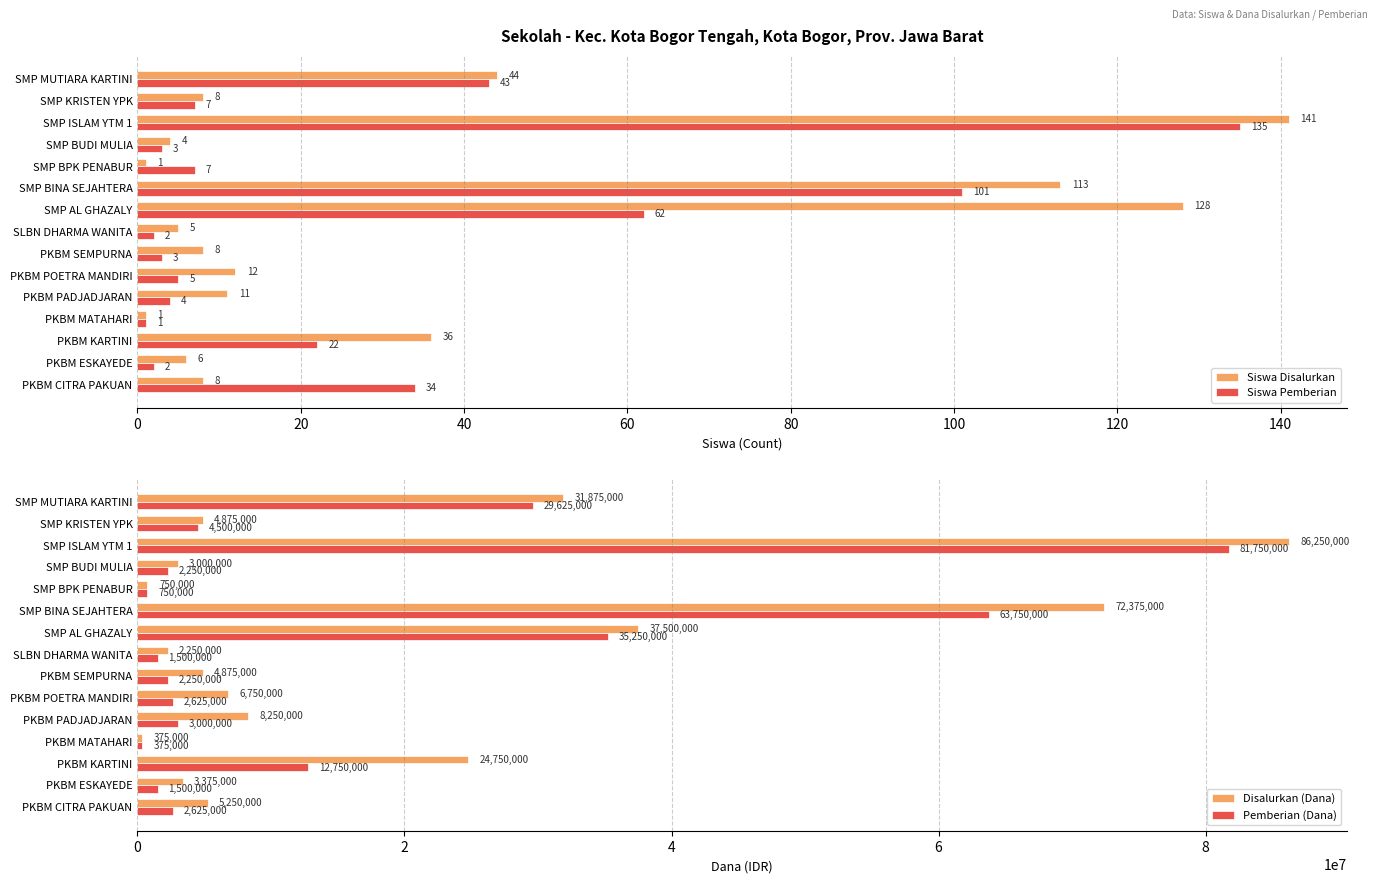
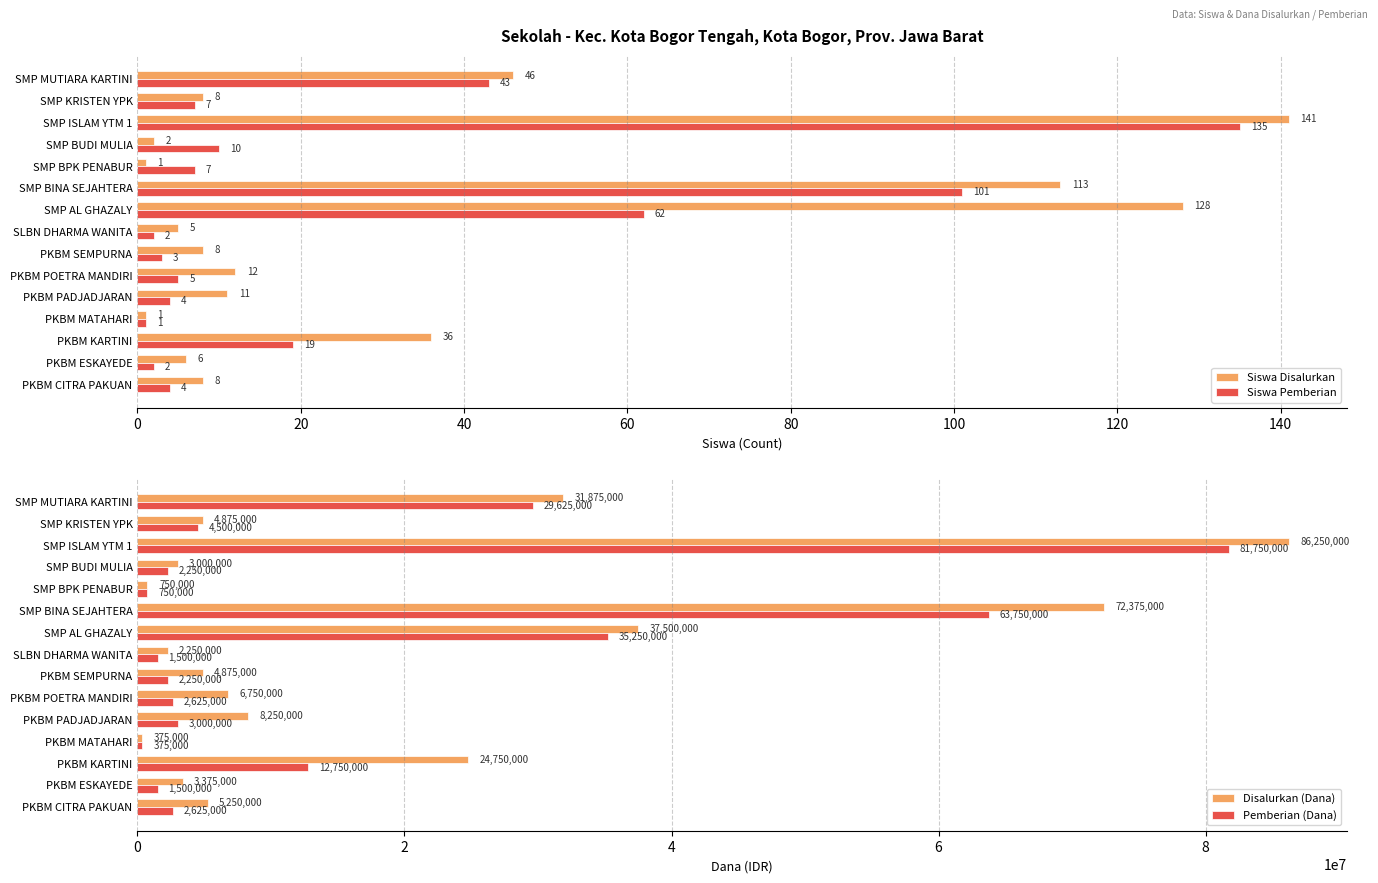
  {
    "Sekolah - Kec. Kota Bogor Tengah, Kota Bogor, Prov. Jawa Barat": {
      "Siswa Disalurkan": {
-       "SMP MUTIARA KARTINI": 44,
+       "SMP MUTIARA KARTINI": 46,
        "SMP KRISTEN YPK": 8,
        "SMP ISLAM YTM 1": 141,
-       "SMP BUDI MULIA": 4,
+       "SMP BUDI MULIA": 2,
        "SMP BPK PENABUR": 1,
        "SMP BINA SEJAHTERA": 113,
        "SMP AL GHAZALY": 128,
        "SLBN DHARMA WANITA": 5,
        "PKBM SEMPURNA": 8,
        "PKBM POETRA MANDIRI": 12,
        "PKBM PADJADJARAN": 11,
        "PKBM KARTINI": 36,
        "PKBM ESKAYEDE": 6,
        "PKBM CITRA PAKUAN": 8
      },
      "Siswa Pemberian": {
        "SMP MUTIARA KARTINI": 43,
        "SMP KRISTEN YPK": 7,
        "SMP ISLAM YTM 1": 135,
-       "SMP BUDI MULIA": 3,
+       "SMP BUDI MULIA": 10,
        "SMP BPK PENABUR": 7,
        "SMP BINA SEJAHTERA": 101,
        "SMP AL GHAZALY": 62,
        "SLBN DHARMA WANITA": 2,
        "PKBM SEMPURNA": 3,
        "PKBM POETRA MANDIRI": 5,
        "PKBM PADJADJARAN": 4,
-       "PKBM KARTINI": 22,
+       "PKBM KARTINI": 19,
        "PKBM ESKAYEDE": 2,
-       "PKBM CITRA PAKUAN": 34
+       "PKBM CITRA PAKUAN": 4
      }
    }
  }
